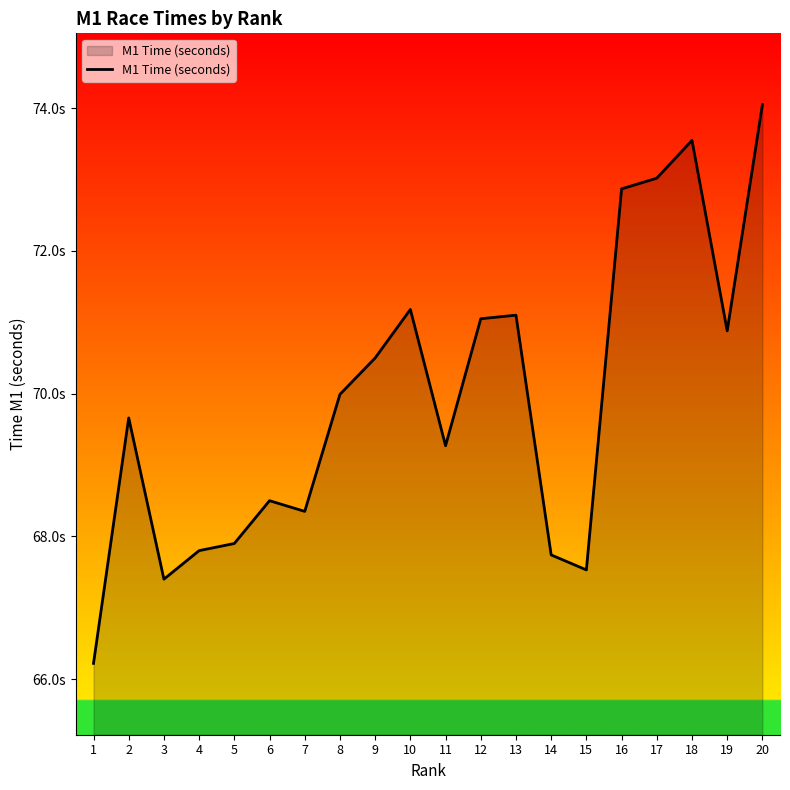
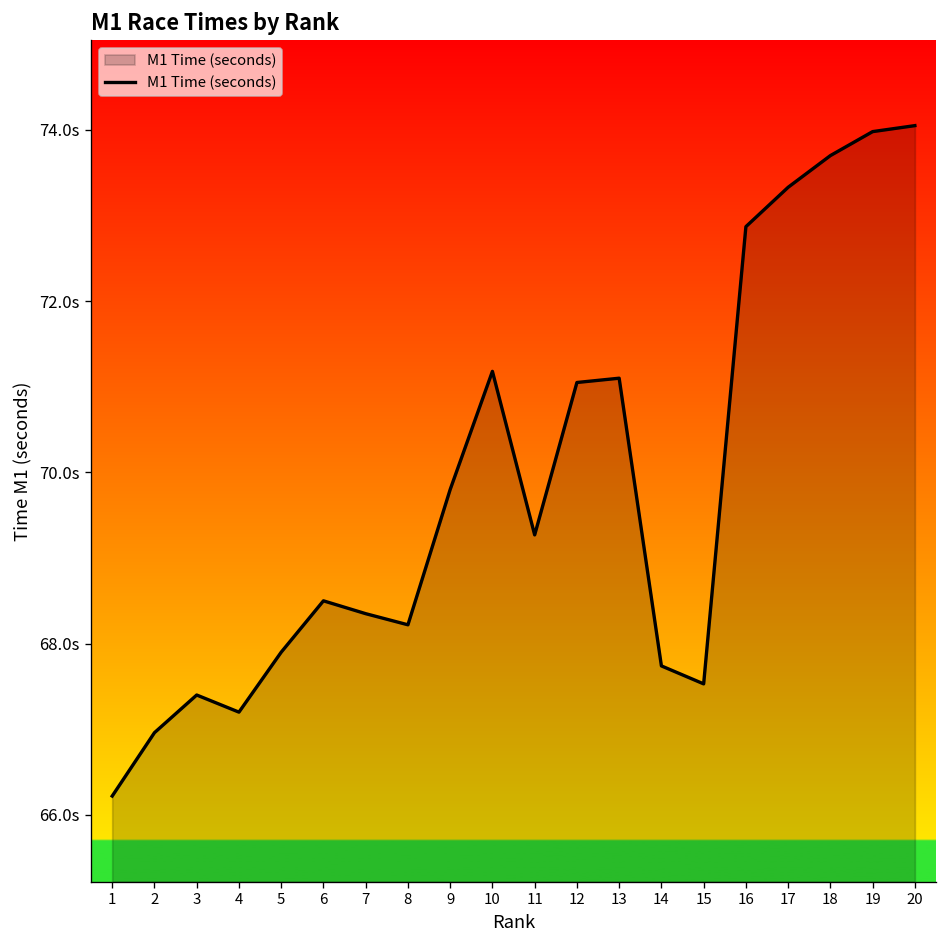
  {
    "1": "66.2s",
-   "2": "69.7s",
+   "2": "67.0s",
    "3": "67.4s",
-   "4": "67.8s",
+   "4": "67.2s",
    "5": "67.9s",
    "6": "68.5s",
    "7": "68.4s",
-   "8": "70.0s",
-   "9": "70.5s",
+   "8": "68.2s",
+   "9": "69.8s",
    "10": "71.2s",
    "11": "69.3s",
    "12": "71.1s",
    "13": "71.1s",
    "14": "67.7s",
    "15": "67.5s",
    "16": "72.9s",
-   "17": "73.0s",
-   "18": "73.6s",
-   "19": "70.9s",
+   "17": "73.3s",
+   "18": "73.7s",
+   "19": "74.0s",
    "20": "74.1s"
  }
